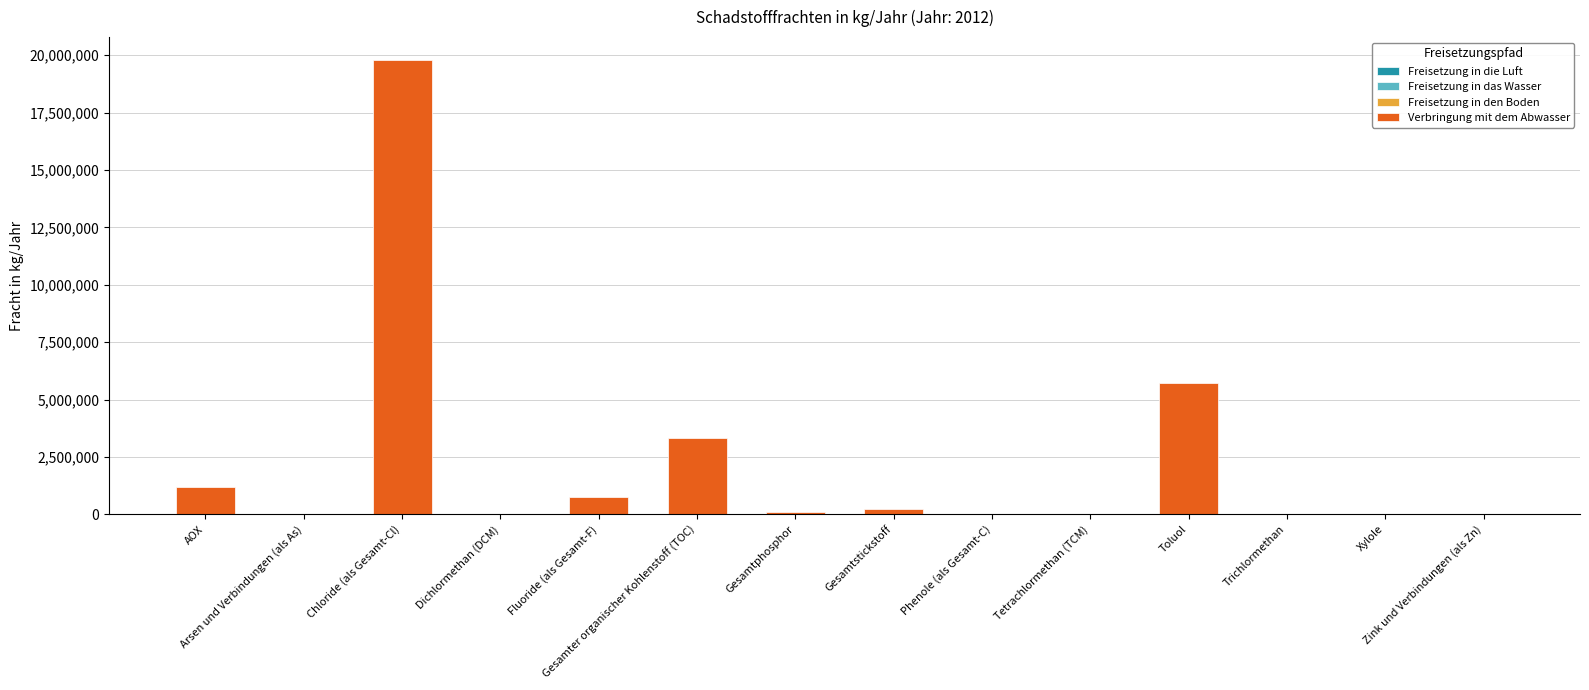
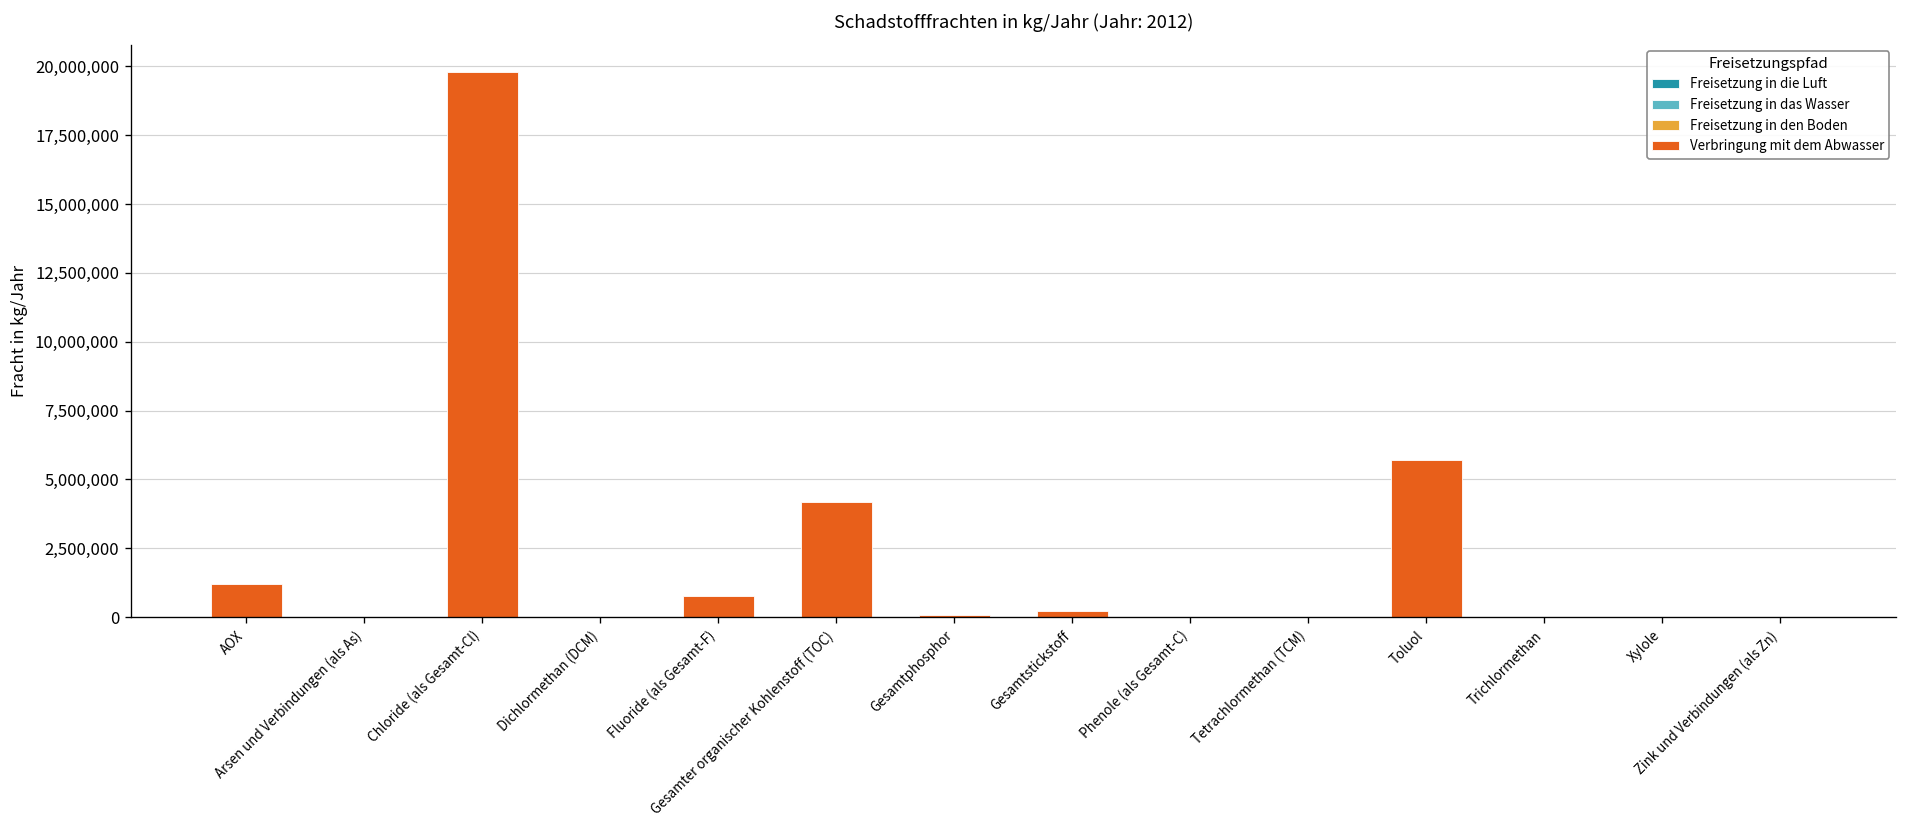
  {
    "Freisetzung in den Boden": {
      "AOX": "0",
      "Arsen und Verbindungen (als As)": "0",
      "Chloride (als Gesamt-Cl)": "0",
      "Dichlormethan (DCM)": "0",
      "Fluoride (als Gesamt-F)": "0",
      "Gesamter organischer Kohlenstoff (TOC)": "0",
      "Gesamtphosphor": "0",
      "Gesamtstickstoff": "0",
      "Phenole (als Gesamt-C)": "0",
      "Tetrachlormethan (TCM)": "0",
      "Toluol": "0",
      "Trichlormethan": "0",
      "Xylole": "0",
      "Zink und Verbindungen (als Zn)": "0"
    },
    "Verbringung mit dem Abwasser": {
      "AOX": "1,200,000",
      "Chloride (als Gesamt-Cl)": "19,800,000",
      "Fluoride (als Gesamt-F)": "800,000",
-     "Gesamter organischer Kohlenstoff (TOC)": "3,300,000",
+     "Gesamter organischer Kohlenstoff (TOC)": "4,200,000",
      "Gesamtstickstoff": "200,000",
      "Toluol": "5,700,000"
    }
  }
